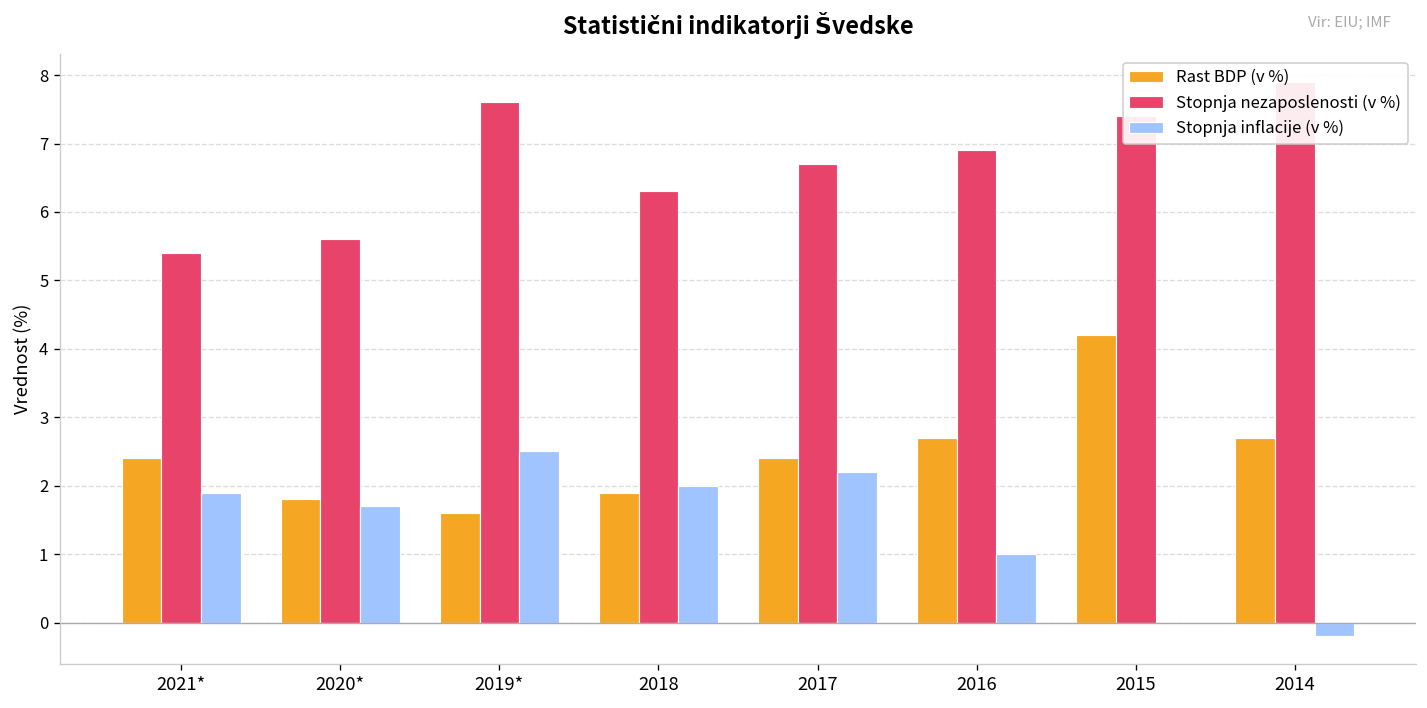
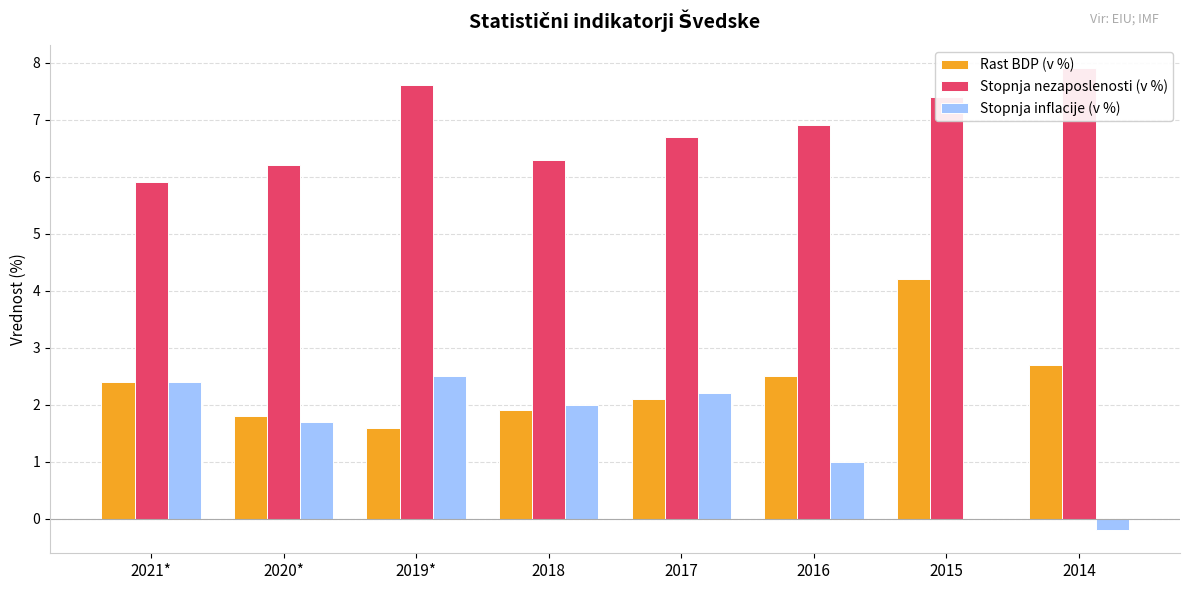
  {
    "Rast BDP (v %)": {
      "2021*": 2.4,
      "2020*": 1.8,
      "2019*": 1.6,
      "2018": 1.9,
-     "2017": 2.4,
-     "2016": 2.7,
+     "2017": 2.1,
+     "2016": 2.5,
      "2015": 4.2,
      "2014": 2.7
    },
    "Stopnja nezaposlenosti (v %)": {
-     "2021*": 5.4,
-     "2020*": 5.6,
+     "2021*": 5.9,
+     "2020*": 6.2,
      "2019*": 7.6,
      "2018": 6.3,
      "2017": 6.7,
      "2016": 6.9
    },
    "Stopnja inflacije (v %)": {
-     "2021*": 1.9,
+     "2021*": 2.4,
      "2020*": 1.7,
      "2019*": 2.5,
      "2018": 2.0,
      "2017": 2.2,
      "2016": 1.0,
      "2015": 0.0,
      "2014": -0.2
    }
  }
